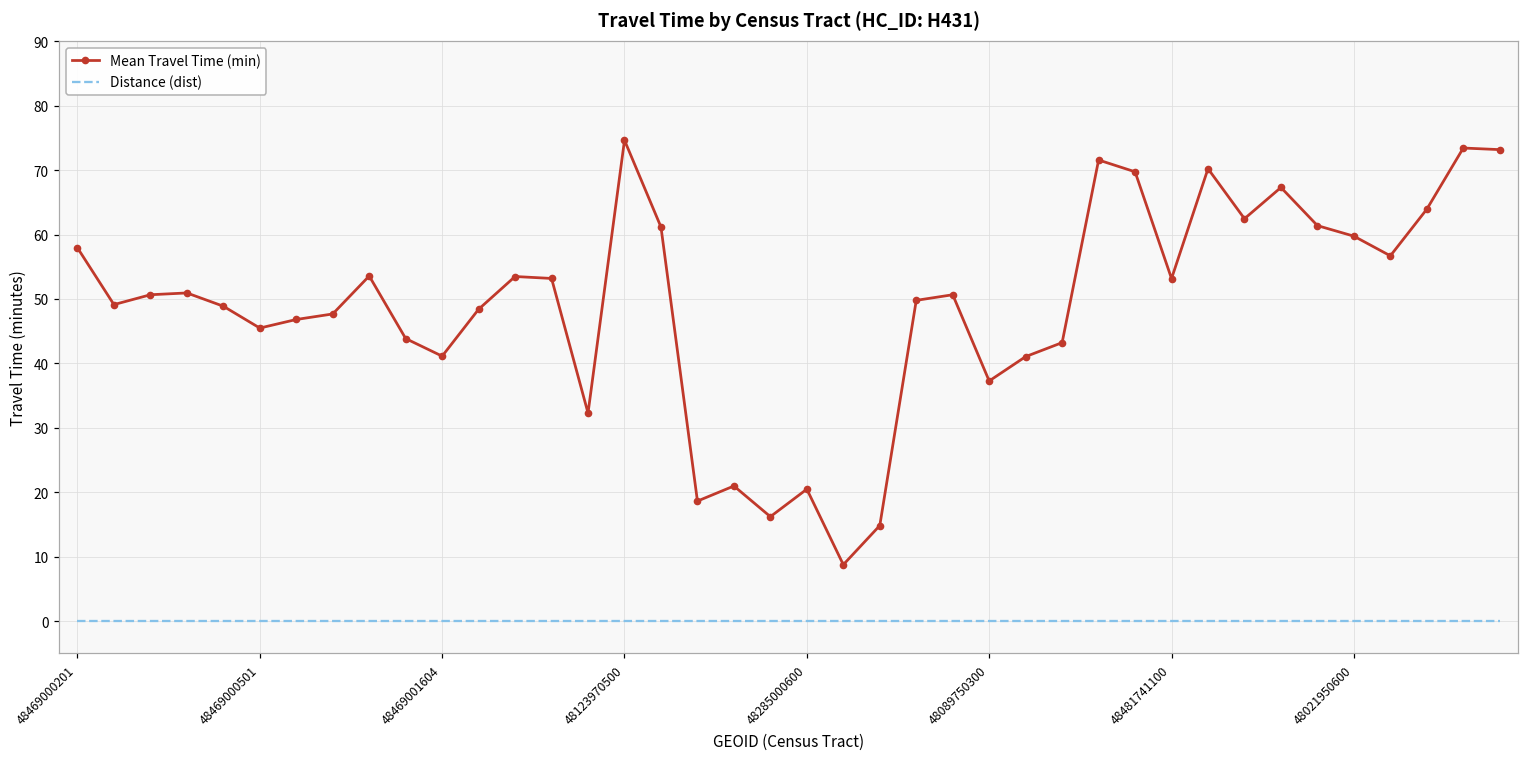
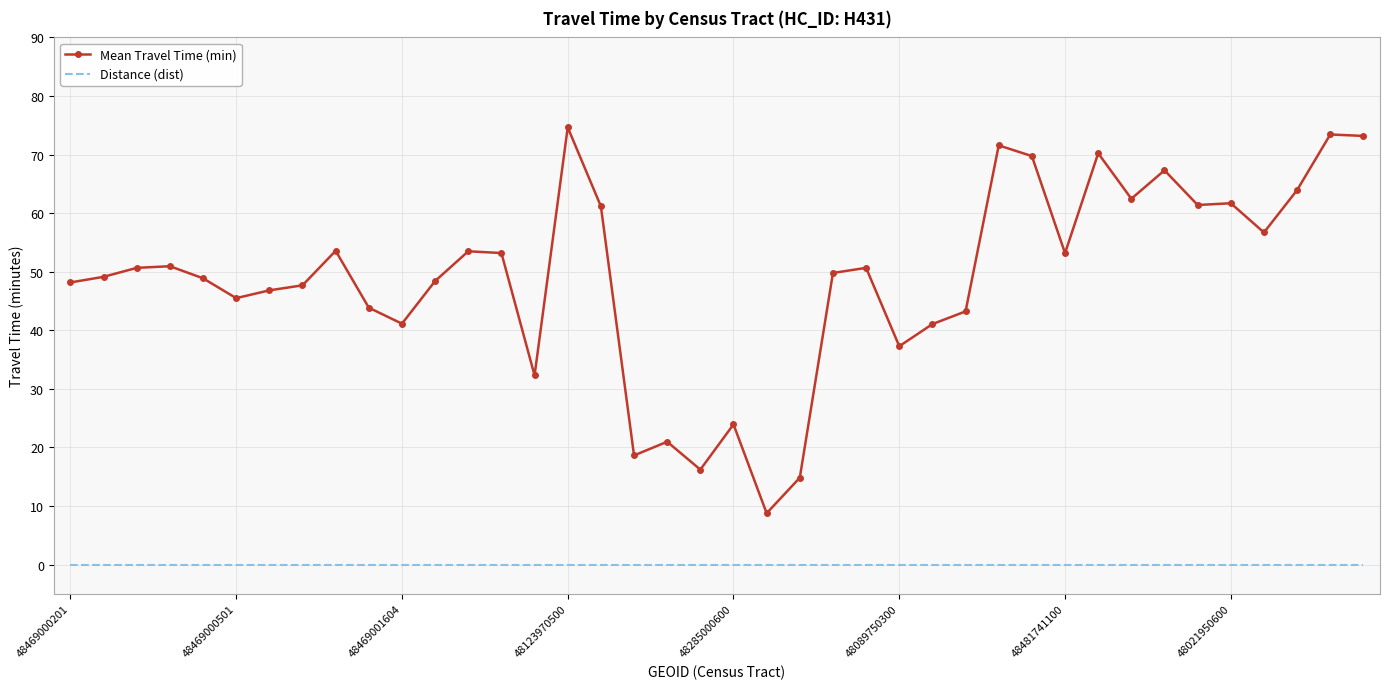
  {
    "Mean Travel Time (min)": {
-     "48469000201": 58,
+     "48469000201": 48,
      "48469000501": 45,
      "48469001604": 41,
      "48123970500": 75,
-     "48285000600": 20,
+     "48285000600": 24,
      "48089750300": 37,
      "48481741100": 53,
-     "48021950600": 60
+     "48021950600": 62
    },
    "Distance (dist)": {
      "48469000201": 0,
      "48469000501": 0,
      "48469001604": 0,
      "48123970500": 0,
      "48285000600": 0,
      "48089750300": 0,
      "48481741100": 0,
      "48021950600": 0
    }
  }
